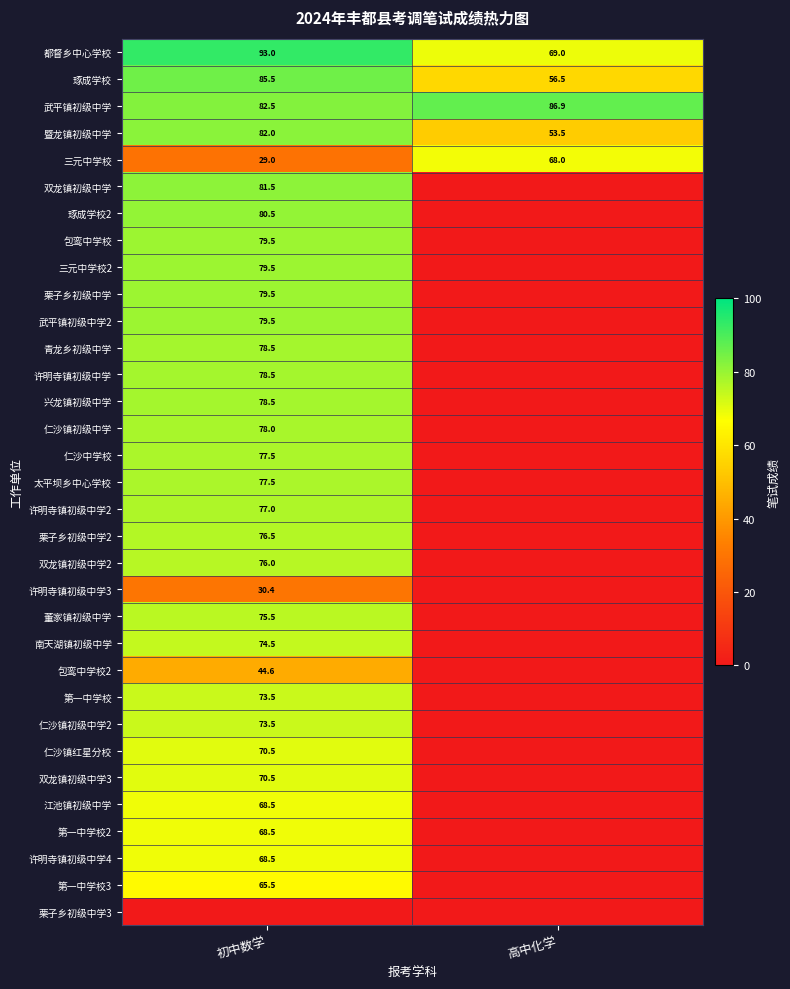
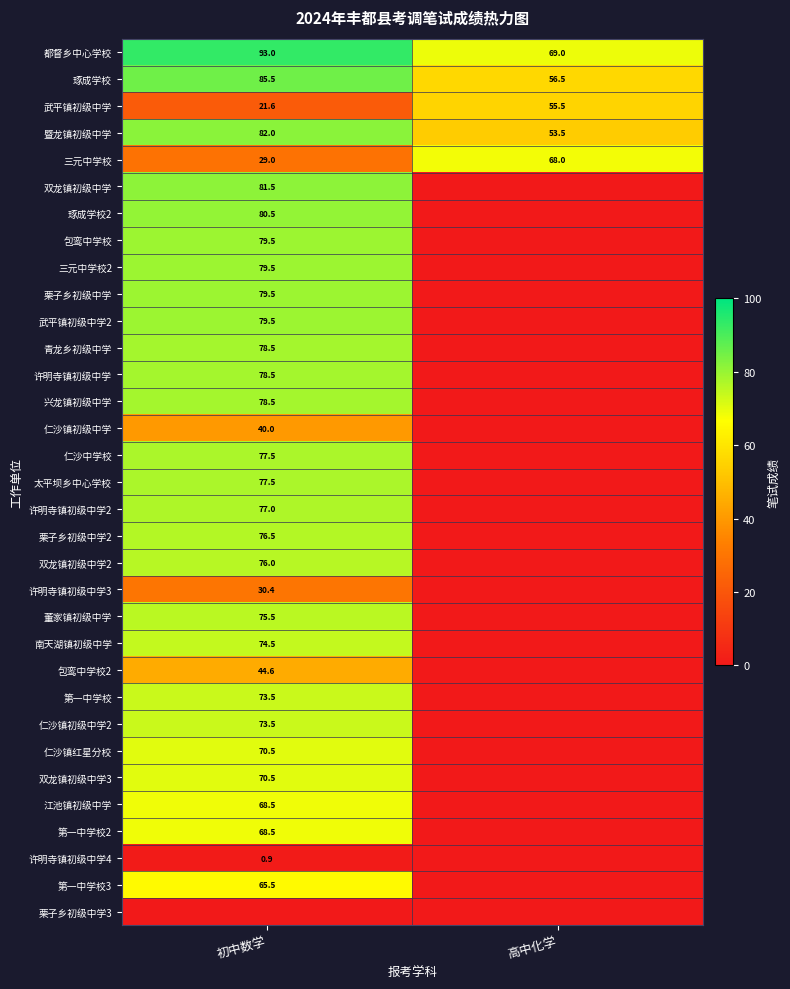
  {
    "都督乡中心学校": {
      "初中数学": 93.0,
      "高中化学": 69.0
    },
    "琢成学校": {
      "初中数学": 85.5,
      "高中化学": 56.5
    },
    "武平镇初级中学": {
-     "初中数学": 82.5,
-     "高中化学": 86.9
+     "初中数学": 21.6,
+     "高中化学": 55.5
    },
    "暨龙镇初级中学": {
      "初中数学": 82.0,
      "高中化学": 53.5
    },
    "三元中学校": {
      "初中数学": 29.0,
      "高中化学": 68.0
    },
    "双龙镇初级中学": {
      "初中数学": 81.5
    },
    "琢成学校2": {
      "初中数学": 80.5
    },
    "包鸾中学校": {
      "初中数学": 79.5
    },
    "三元中学校2": {
      "初中数学": 79.5
    },
    "栗子乡初级中学": {
      "初中数学": 79.5
    },
    "武平镇初级中学2": {
      "初中数学": 79.5
    },
    "青龙乡初级中学": {
      "初中数学": 78.5
    },
    "许明寺镇初级中学": {
      "初中数学": 78.5
    },
    "兴龙镇初级中学": {
      "初中数学": 78.5
    },
    "仁沙镇初级中学": {
-     "初中数学": 78.0
+     "初中数学": 40.0
    },
    "仁沙中学校": {
      "初中数学": 77.5
    },
    "太平坝乡中心学校": {
      "初中数学": 77.5
    },
    "许明寺镇初级中学2": {
      "初中数学": 77.0
    },
    "栗子乡初级中学2": {
      "初中数学": 76.5
    },
    "双龙镇初级中学2": {
      "初中数学": 76.0
    },
    "许明寺镇初级中学3": {
      "初中数学": 30.4
    },
    "董家镇初级中学": {
      "初中数学": 75.5
    },
    "南天湖镇初级中学": {
      "初中数学": 74.5
    },
    "包鸾中学校2": {
      "初中数学": 44.6
    },
    "第一中学校": {
      "初中数学": 73.5
    },
    "仁沙镇初级中学2": {
      "初中数学": 73.5
    },
    "仁沙镇红星分校": {
      "初中数学": 70.5
    },
    "双龙镇初级中学3": {
      "初中数学": 70.5
    },
    "江池镇初级中学": {
      "初中数学": 68.5
    },
    "第一中学校2": {
      "初中数学": 68.5
    },
    "许明寺镇初级中学4": {
-     "初中数学": 68.5
+     "初中数学": 0.9
    },
    "第一中学校3": {
      "初中数学": 65.5
    }
  }
